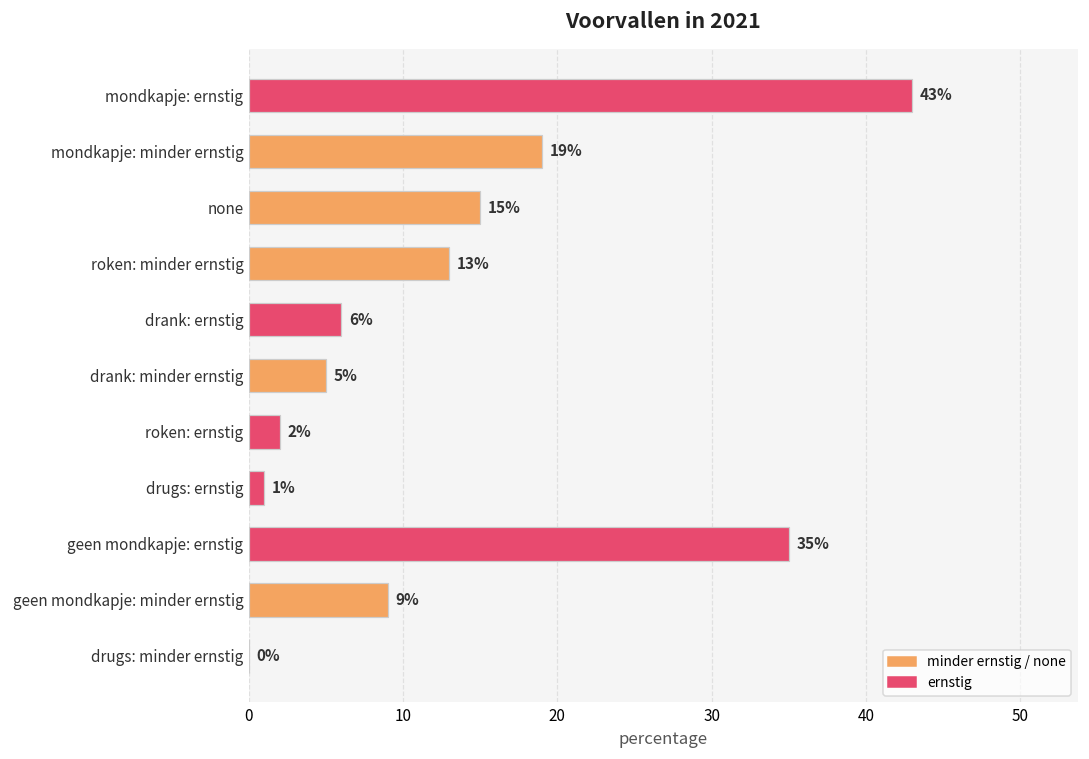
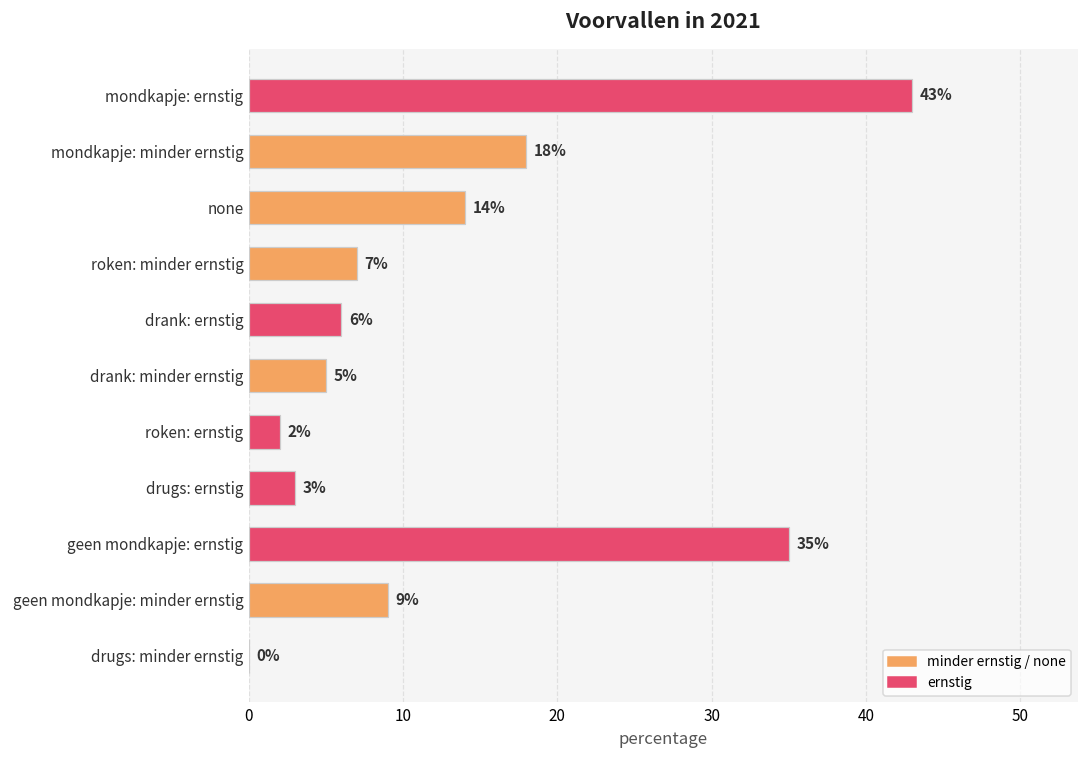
  {
    "mondkapje: ernstig": "43%",
-   "mondkapje: minder ernstig": "19%",
-   "none": "15%",
-   "roken: minder ernstig": "13%",
+   "mondkapje: minder ernstig": "18%",
+   "none": "14%",
+   "roken: minder ernstig": "7%",
    "drank: ernstig": "6%",
    "drank: minder ernstig": "5%",
    "roken: ernstig": "2%",
-   "drugs: ernstig": "1%",
+   "drugs: ernstig": "3%",
    "geen mondkapje: ernstig": "35%",
    "geen mondkapje: minder ernstig": "9%",
    "drugs: minder ernstig": "0%"
  }
